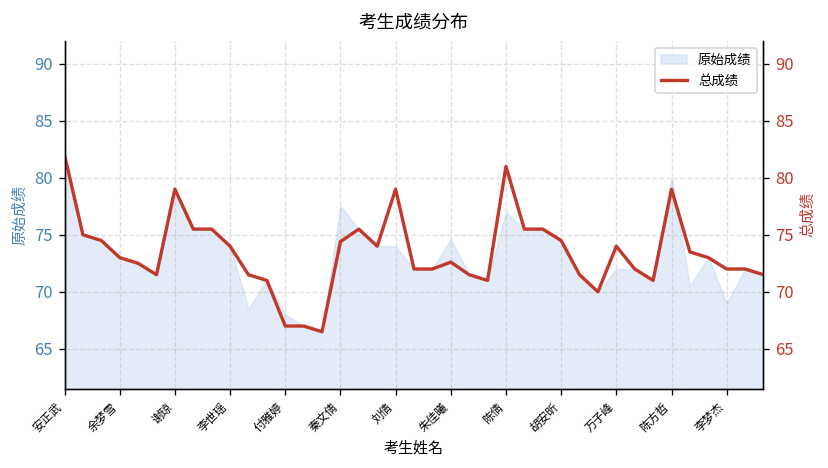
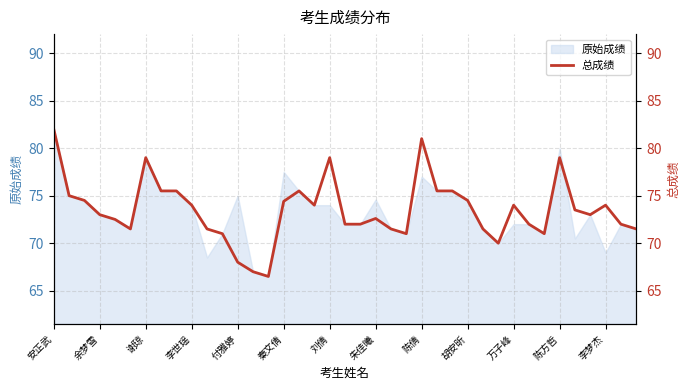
  {
    "原始成绩": {
      "安正武": 82,
      "余梦雪": 73,
      "谢琼": 79,
      "李世瑶": 74,
-     "付雅婷": 68,
+     "付雅婷": 75,
      "秦文倩": 78,
      "刘倩": 74,
      "朱佳曦": 75,
      "陈倩": 77,
      "胡安昕": 75,
      "万子峰": 72,
      "陈方哲": 80,
      "李梦杰": 69
    },
    "总成绩": {
      "安正武": 82,
      "余梦雪": 73,
      "谢琼": 79,
      "李世瑶": 74,
-     "付雅婷": 67,
+     "付雅婷": 68,
      "秦文倩": 74,
      "刘倩": 79,
      "朱佳曦": 73,
      "陈倩": 81,
      "胡安昕": 75,
      "万子峰": 74,
      "陈方哲": 79,
-     "李梦杰": 72
+     "李梦杰": 74
    }
  }
